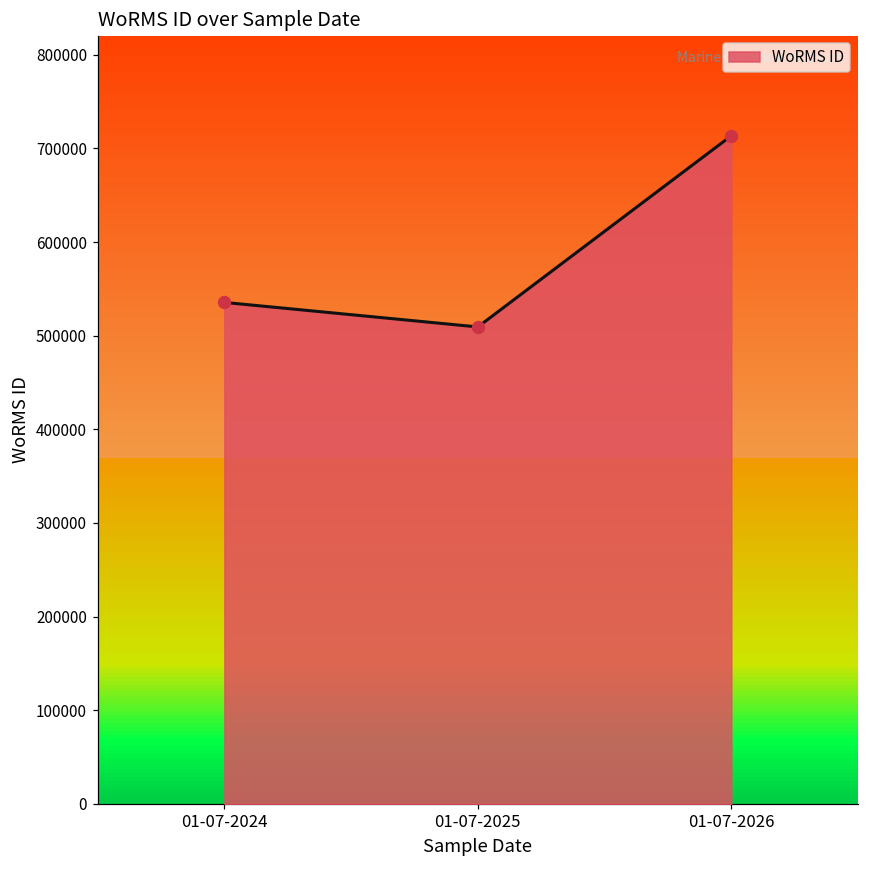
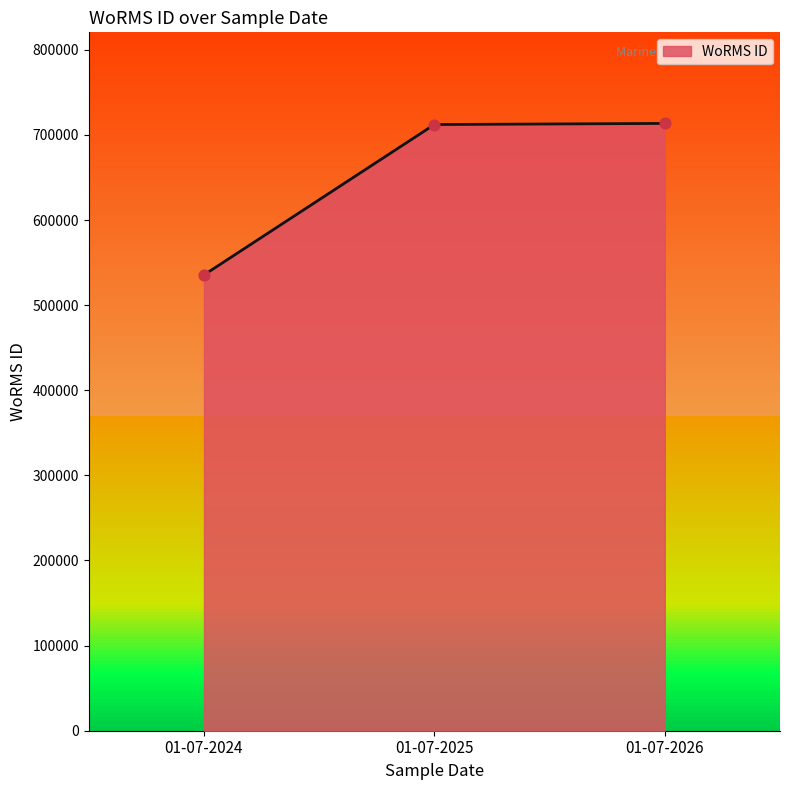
  {
    "WoRMS ID": {
      "01-07-2024": 540000,
-     "01-07-2025": 510000,
+     "01-07-2025": 710000,
      "01-07-2026": 710000
    }
  }
